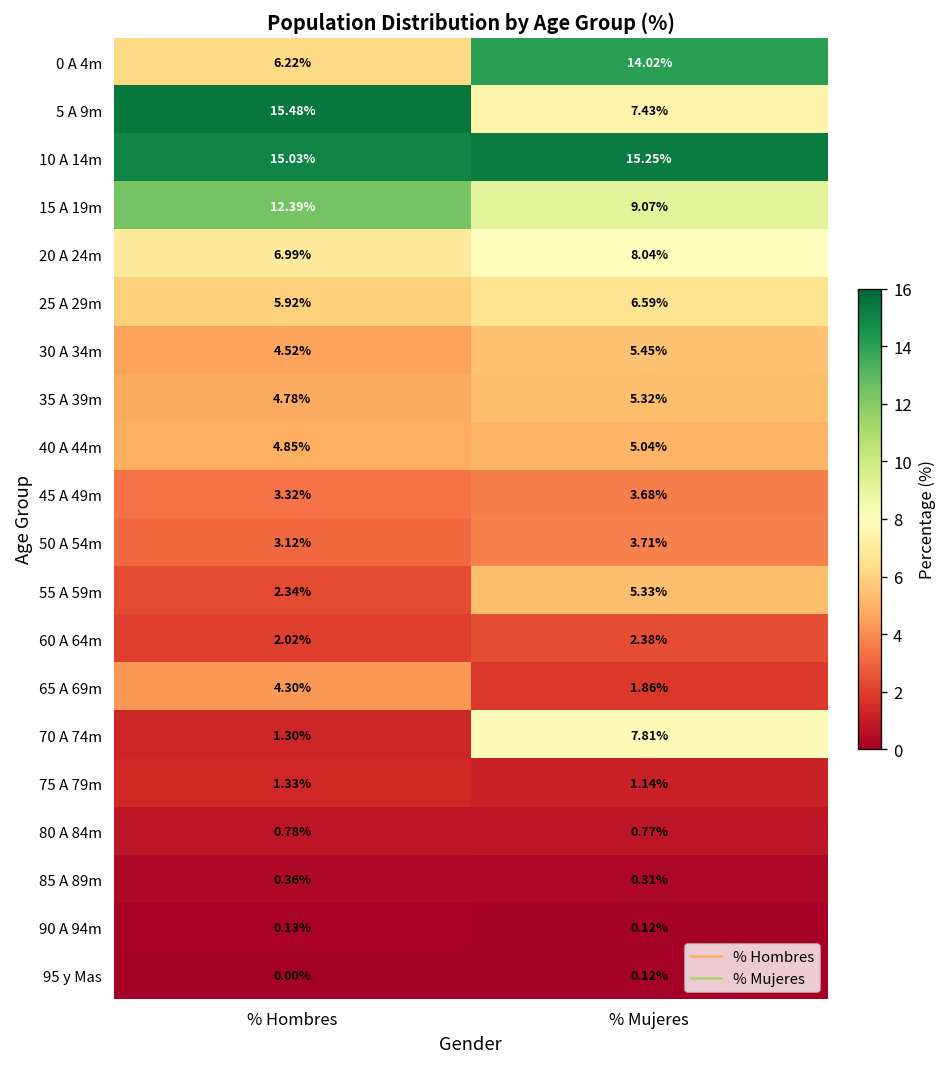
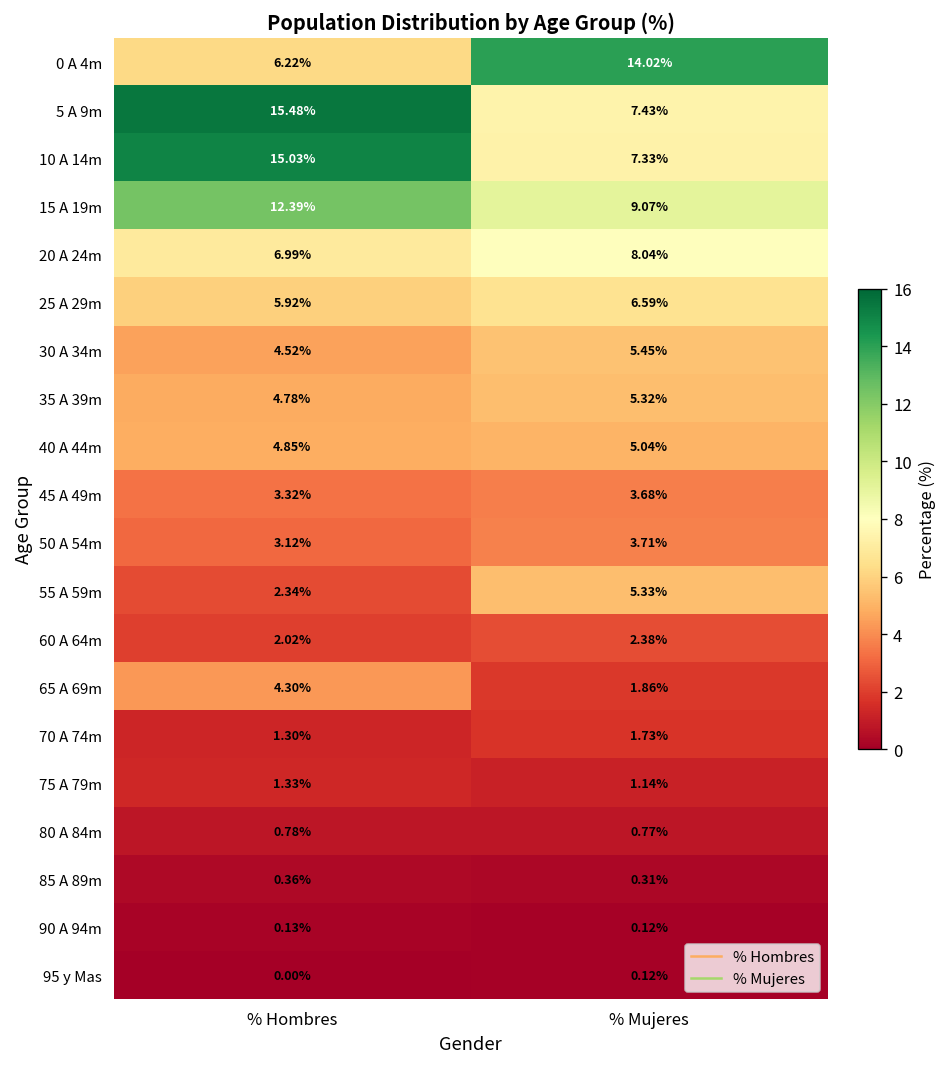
  {
    "0 A 4m": {
      "% Hombres": "6.22%",
      "% Mujeres": "14.02%"
    },
    "5 A 9m": {
      "% Hombres": "15.48%",
      "% Mujeres": "7.43%"
    },
    "10 A 14m": {
      "% Hombres": "15.03%",
-     "% Mujeres": "15.25%"
+     "% Mujeres": "7.33%"
    },
    "15 A 19m": {
      "% Hombres": "12.39%",
      "% Mujeres": "9.07%"
    },
    "20 A 24m": {
      "% Hombres": "6.99%",
      "% Mujeres": "8.04%"
    },
    "25 A 29m": {
      "% Hombres": "5.92%",
      "% Mujeres": "6.59%"
    },
    "30 A 34m": {
      "% Hombres": "4.52%",
      "% Mujeres": "5.45%"
    },
    "35 A 39m": {
      "% Hombres": "4.78%",
      "% Mujeres": "5.32%"
    },
    "40 A 44m": {
      "% Hombres": "4.85%",
      "% Mujeres": "5.04%"
    },
    "45 A 49m": {
      "% Hombres": "3.32%",
      "% Mujeres": "3.68%"
    },
    "50 A 54m": {
      "% Hombres": "3.12%",
      "% Mujeres": "3.71%"
    },
    "55 A 59m": {
      "% Hombres": "2.34%",
      "% Mujeres": "5.33%"
    },
    "60 A 64m": {
      "% Hombres": "2.02%",
      "% Mujeres": "2.38%"
    },
    "65 A 69m": {
      "% Hombres": "4.30%",
      "% Mujeres": "1.86%"
    },
    "70 A 74m": {
      "% Hombres": "1.30%",
-     "% Mujeres": "7.81%"
+     "% Mujeres": "1.73%"
    },
    "75 A 79m": {
      "% Hombres": "1.33%",
      "% Mujeres": "1.14%"
    },
    "80 A 84m": {
      "% Hombres": "0.78%",
      "% Mujeres": "0.77%"
    },
    "85 A 89m": {
      "% Hombres": "0.36%",
      "% Mujeres": "0.31%"
    },
    "90 A 94m": {
      "% Hombres": "0.13%",
      "% Mujeres": "0.12%"
    },
    "95 y Mas": {
      "% Hombres": "0.00%",
      "% Mujeres": "0.12%"
    }
  }
